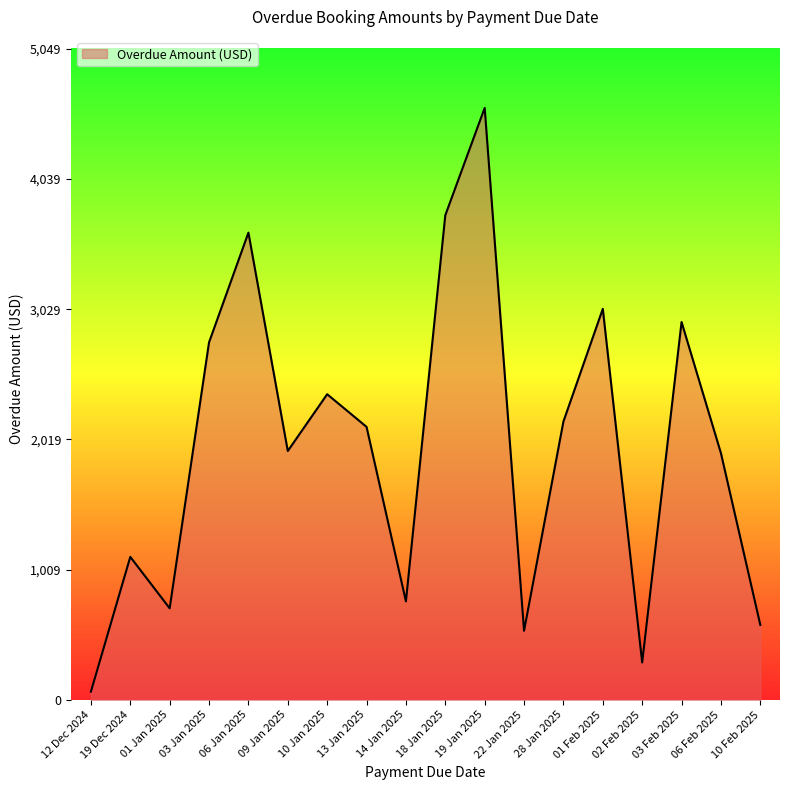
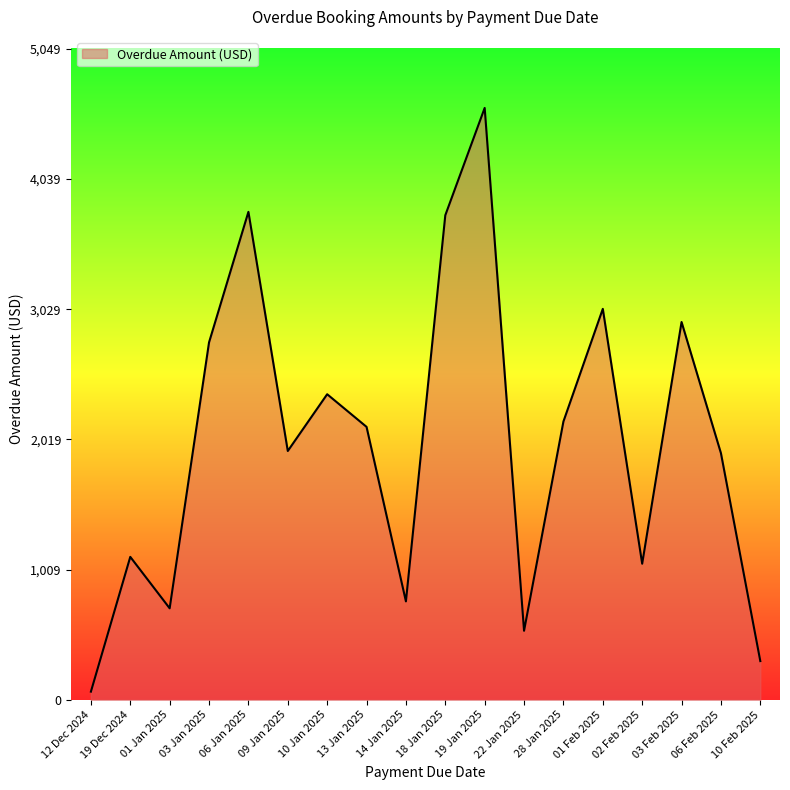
  {
    "12 Dec 2024": "60",
    "19 Dec 2024": "1,110",
    "01 Jan 2025": "710",
    "03 Jan 2025": "2,770",
-   "06 Jan 2025": "3,620",
+   "06 Jan 2025": "3,780",
    "09 Jan 2025": "1,930",
    "10 Jan 2025": "2,370",
    "13 Jan 2025": "2,120",
    "14 Jan 2025": "760",
    "18 Jan 2025": "3,760",
    "19 Jan 2025": "4,590",
    "22 Jan 2025": "540",
    "28 Jan 2025": "2,160",
    "01 Feb 2025": "3,030",
-   "02 Feb 2025": "290",
+   "02 Feb 2025": "1,060",
    "03 Feb 2025": "2,930",
    "06 Feb 2025": "1,910",
-   "10 Feb 2025": "580"
+   "10 Feb 2025": "300"
  }
